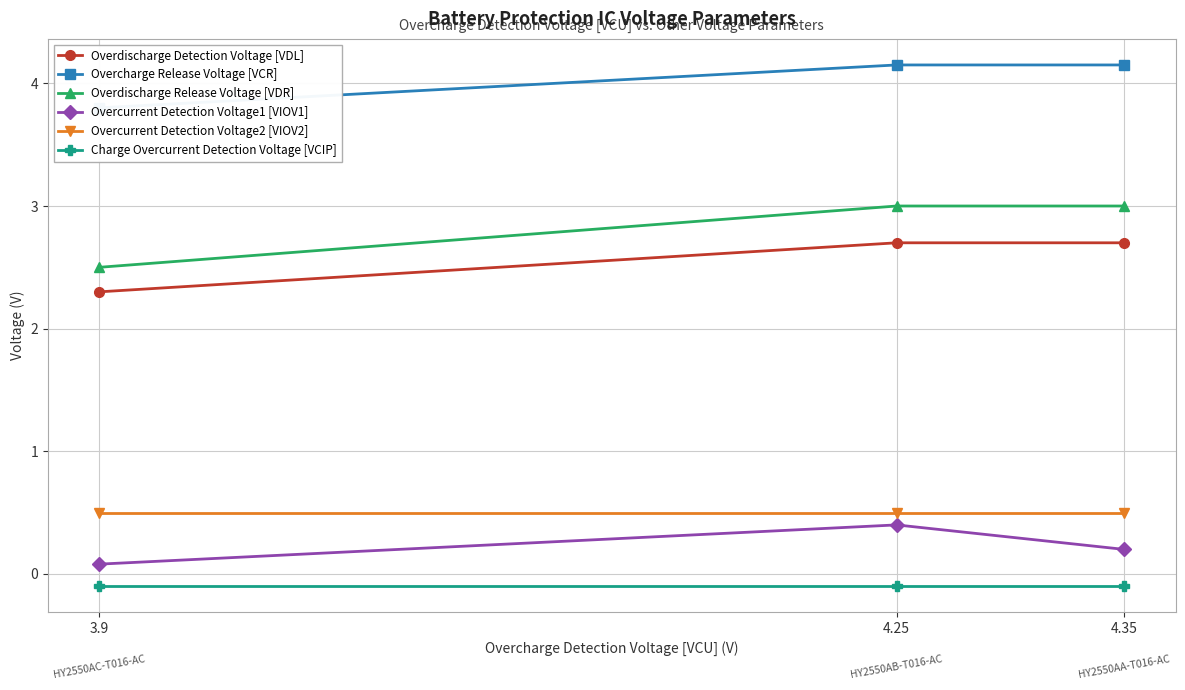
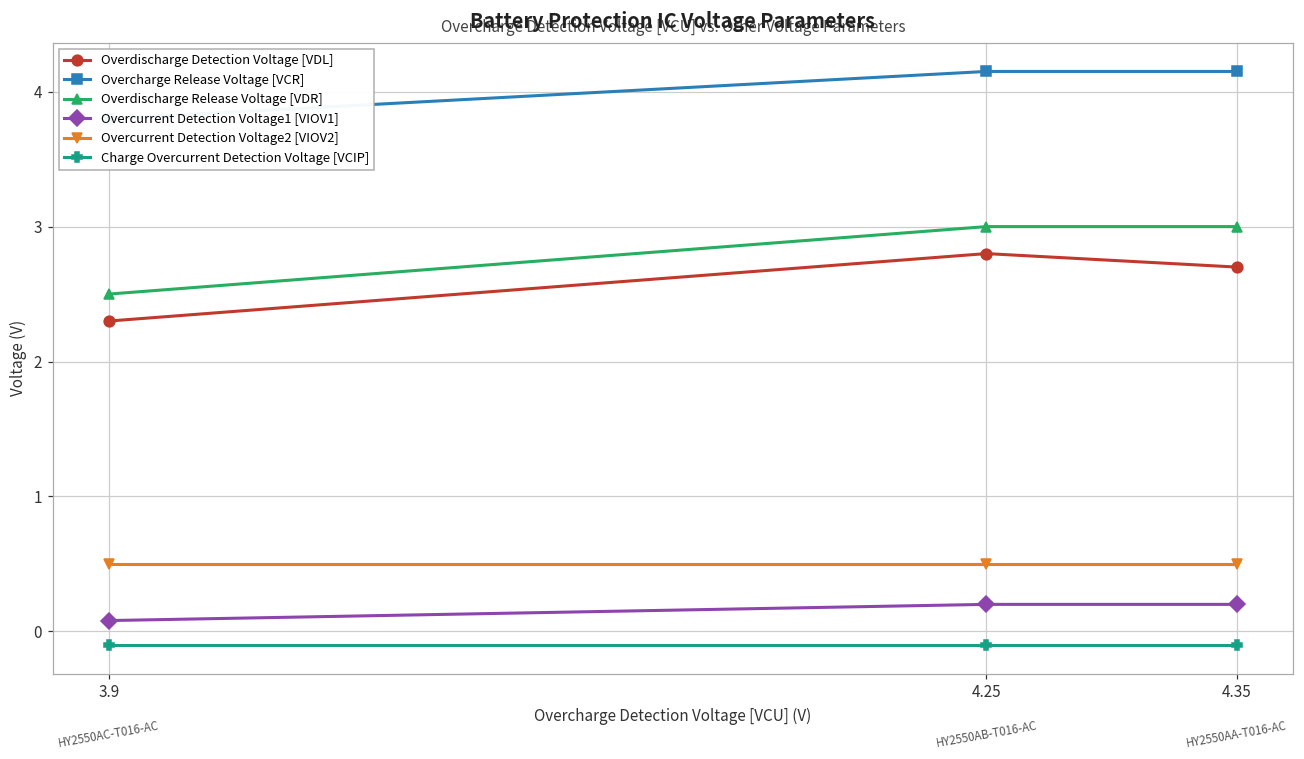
  {
    "Overdischarge Detection Voltage [VDL]": {
      "3.9": 2.3,
-     "4.25": 2.7,
+     "4.25": 2.8,
      "4.35": 2.7
    },
    "Overcharge Release Voltage [VCR]": {
      "4.25": 4.15,
      "4.35": 4.15
    },
    "Overcurrent Detection Voltage1 [VIOV1]": {
      "3.9": 0.1,
-     "4.25": 0.4,
+     "4.25": 0.2,
      "4.35": 0.2
    },
    "Overcurrent Detection Voltage2 [VIOV2]": {
      "3.9": 0.5,
      "4.25": 0.5,
      "4.35": 0.5
    }
  }
